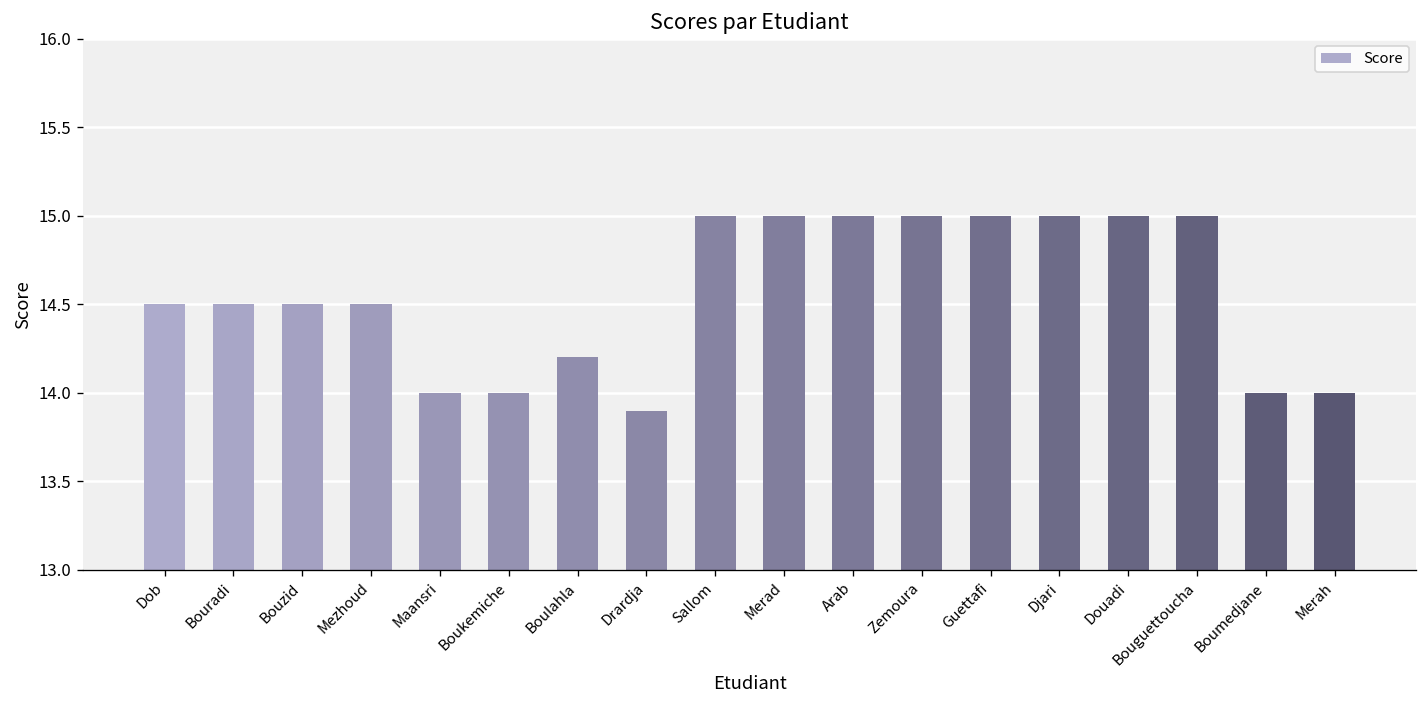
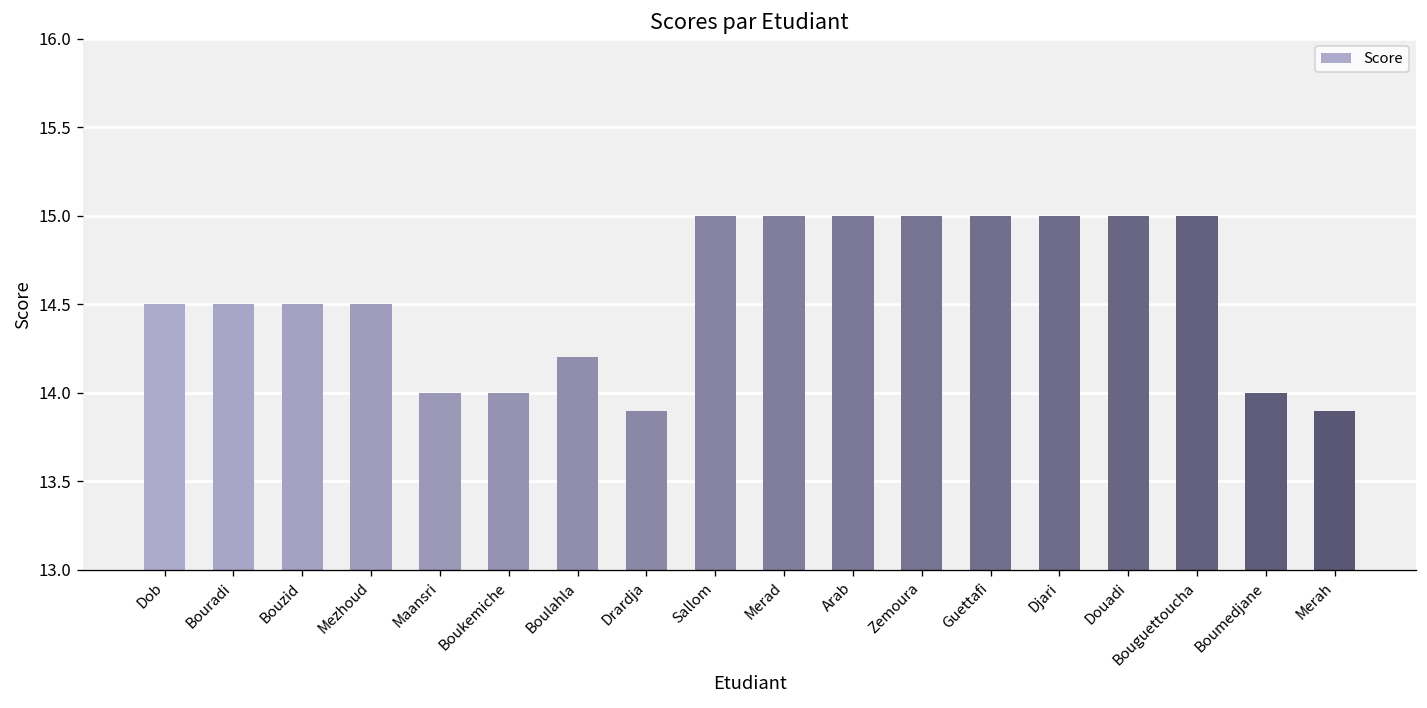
  {
    "Dob": 14.5,
    "Bouradi": 14.5,
    "Bouzid": 14.5,
    "Mezhoud": 14.5,
    "Maansri": 14.0,
    "Boukemiche": 14.0,
    "Boulahla": 14.2,
    "Drardja": 13.9,
    "Sallom": 15.0,
    "Merad": 15.0,
    "Arab": 15.0,
    "Zemoura": 15.0,
    "Guettafi": 15.0,
    "Djari": 15.0,
    "Douadi": 15.0,
    "Bouguettoucha": 15.0,
    "Boumedjane": 14.0,
-   "Merah": 14.0
+   "Merah": 13.9
  }
